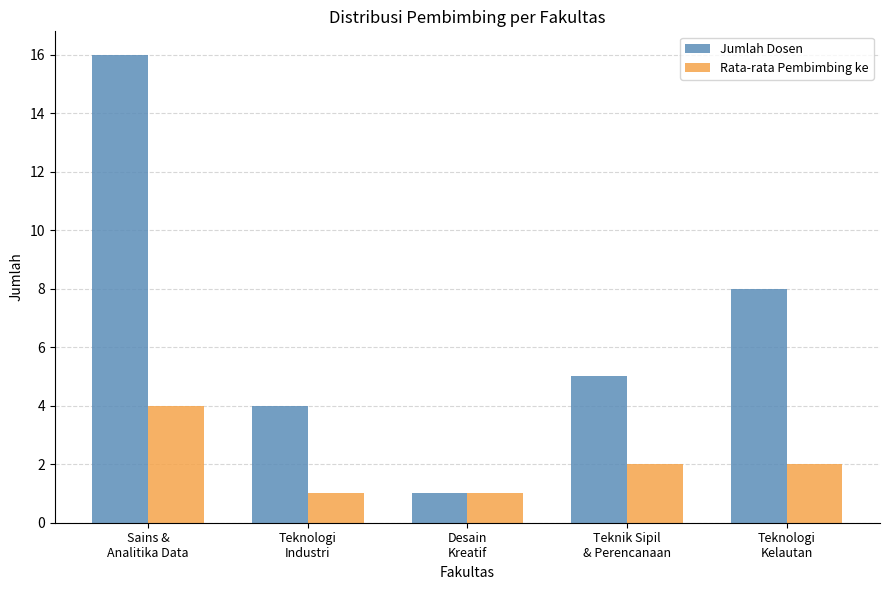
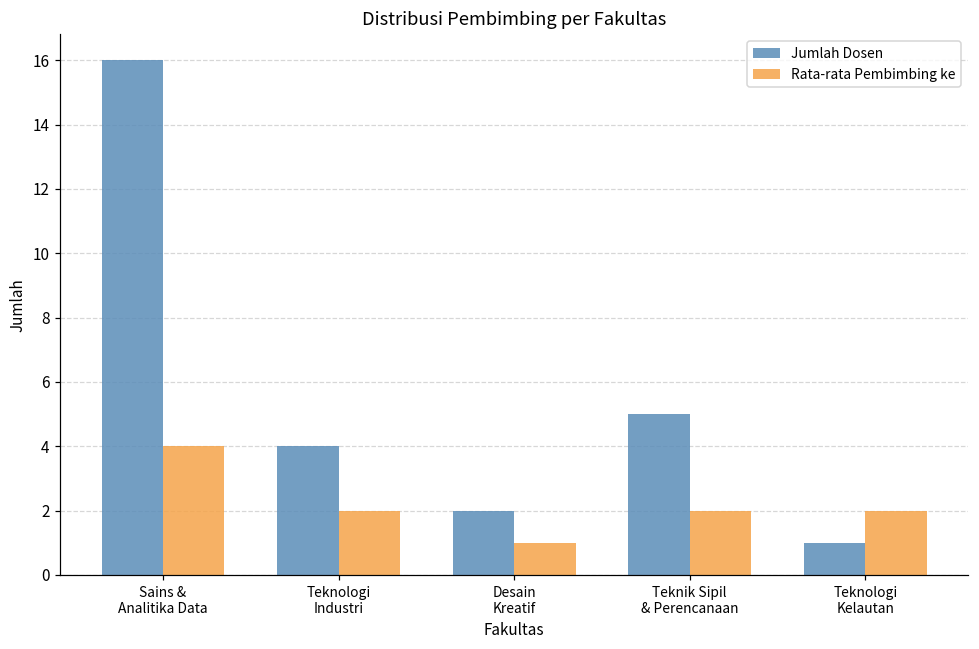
  {
    "Jumlah Dosen": {
      "Sains & Analitika Data": 16,
      "Teknologi Industri": 4,
-     "Desain Kreatif": 1,
+     "Desain Kreatif": 2,
      "Teknik Sipil & Perencanaan": 5,
-     "Teknologi Kelautan": 8
+     "Teknologi Kelautan": 1
    },
    "Rata-rata Pembimbing ke": {
      "Sains & Analitika Data": 4,
-     "Teknologi Industri": 1,
+     "Teknologi Industri": 2,
      "Desain Kreatif": 1,
      "Teknik Sipil & Perencanaan": 2,
      "Teknologi Kelautan": 2
    }
  }
